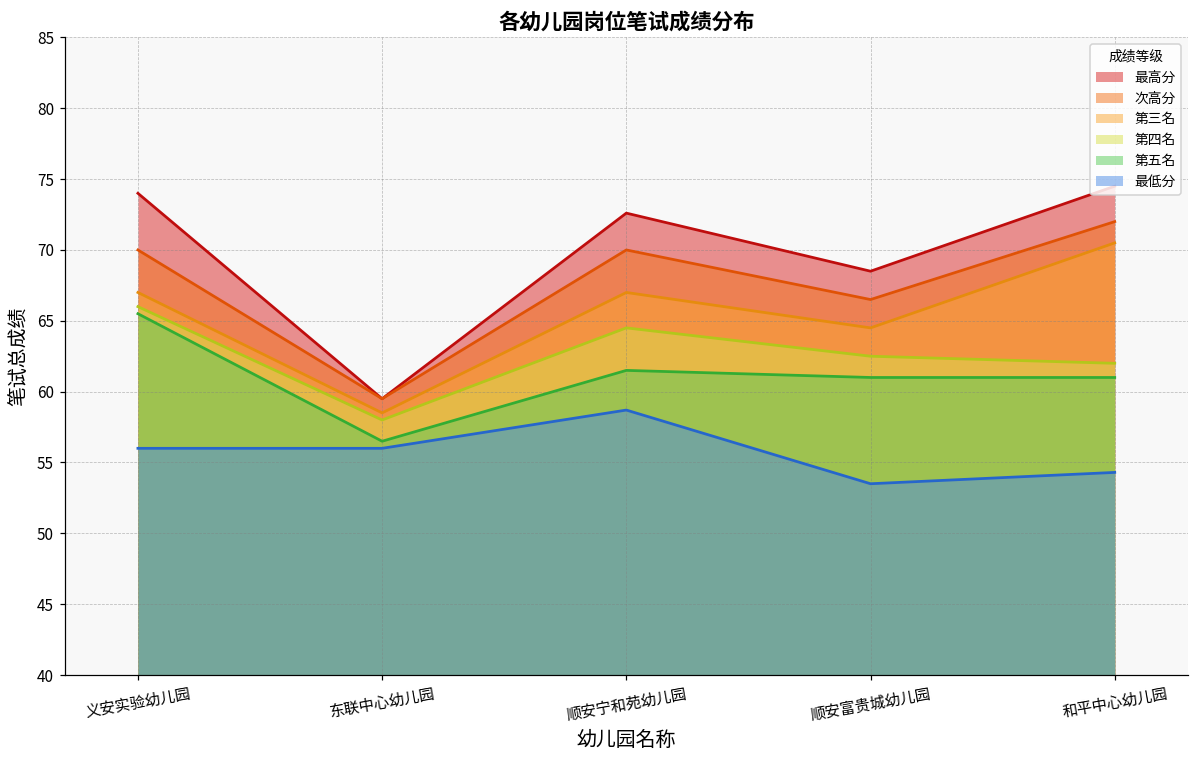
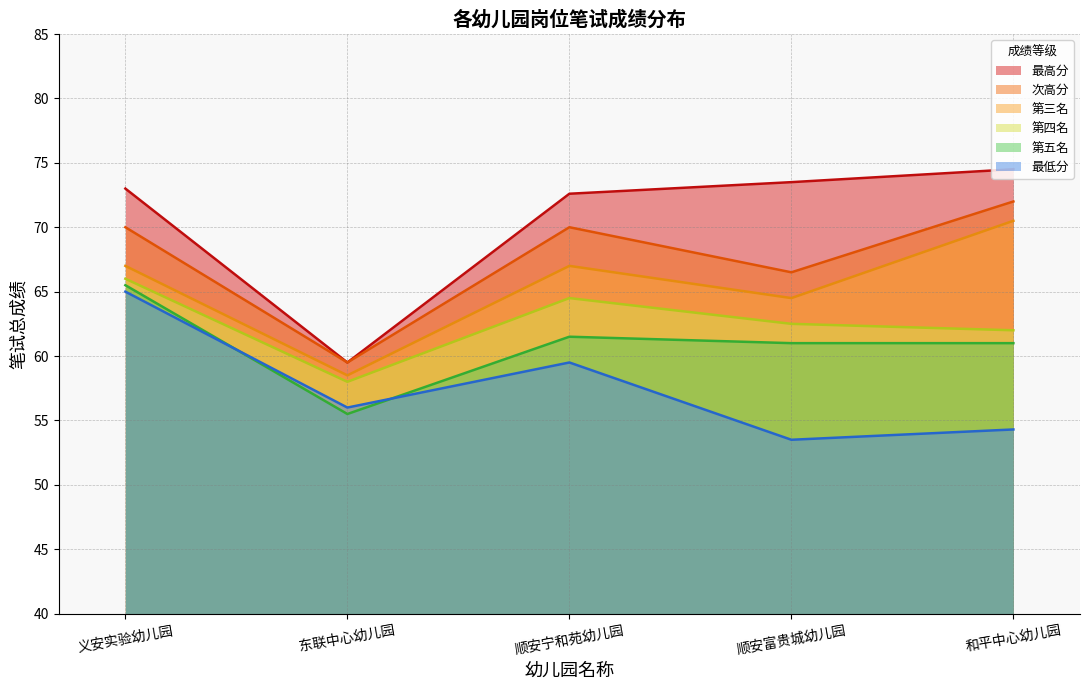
  {
    "最高分": {
-     "义安实验幼儿园": 74,
+     "义安实验幼儿园": 73,
      "顺安宁和苑幼儿园": 72.6,
-     "顺安富贵城幼儿园": 68.5
+     "顺安富贵城幼儿园": 73.5
    },
    "第五名": {
      "义安实验幼儿园": 65.5,
-     "东联中心幼儿园": 56.5,
+     "东联中心幼儿园": 55.5,
      "顺安宁和苑幼儿园": 61.5,
      "顺安富贵城幼儿园": 61.0,
      "和平中心幼儿园": 61.0
    },
    "最低分": {
-     "义安实验幼儿园": 56,
+     "义安实验幼儿园": 65,
      "东联中心幼儿园": 56.0,
-     "顺安宁和苑幼儿园": 58.7,
+     "顺安宁和苑幼儿园": 59.5,
      "顺安富贵城幼儿园": 53.5,
      "和平中心幼儿园": 54.3
    }
  }
